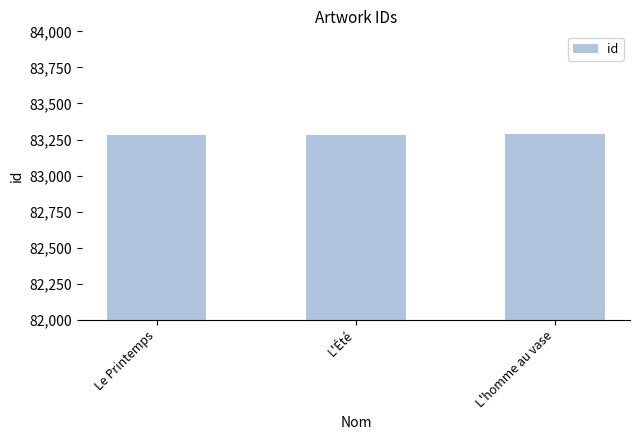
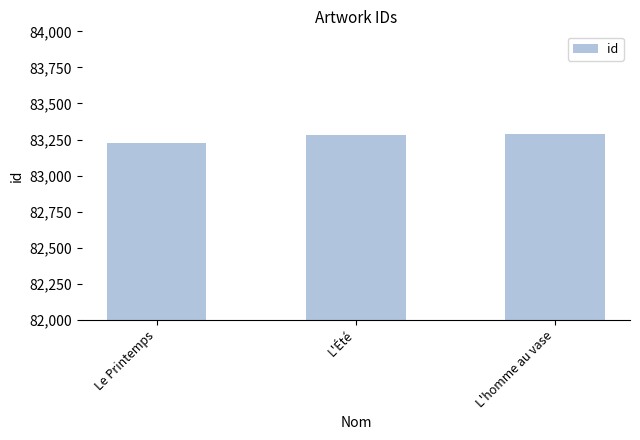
  {
-   "Le Printemps": "83,280",
+   "Le Printemps": "83,220",
    "L'Été": "83,280",
    "L'homme au vase": "83,290"
  }
